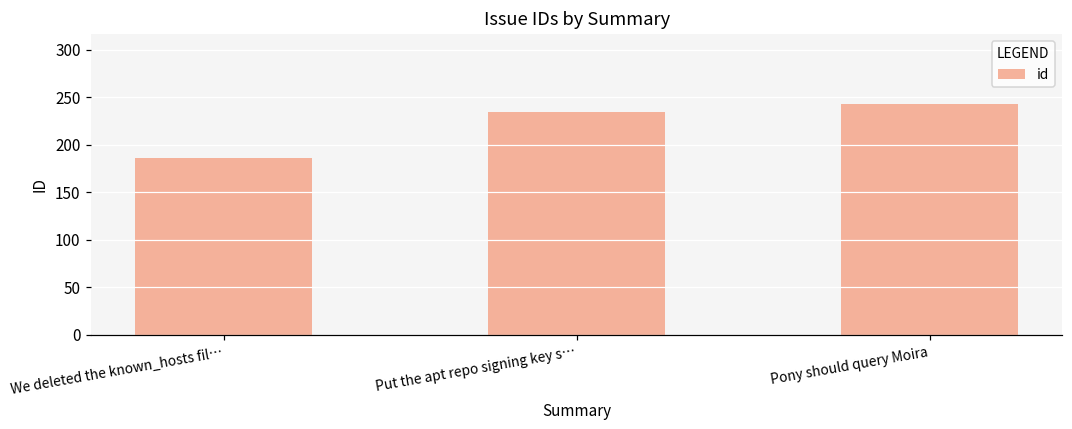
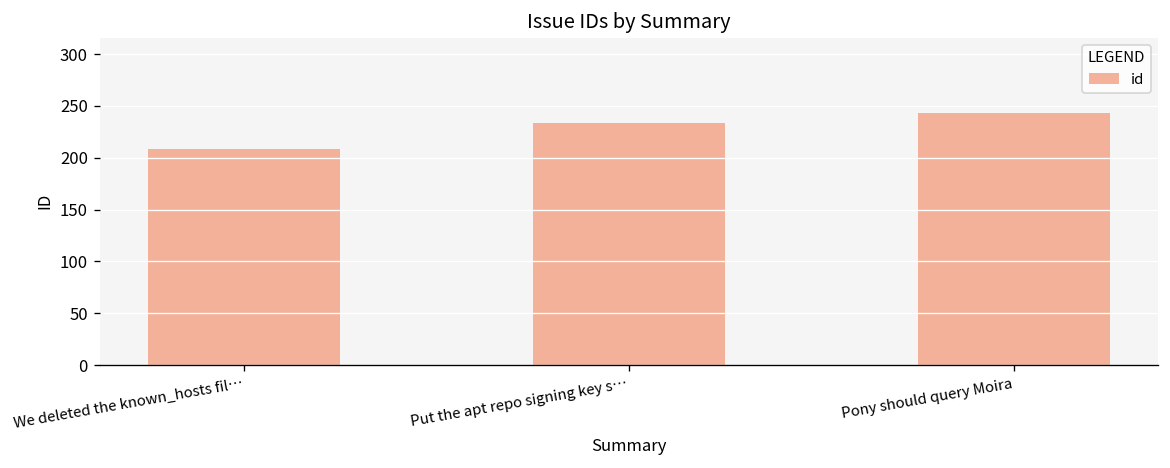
  {
-   "We deleted the known_hosts fil…": 190,
+   "We deleted the known_hosts fil…": 210,
    "Put the apt repo signing key s…": 230,
    "Pony should query Moira": 240
  }
